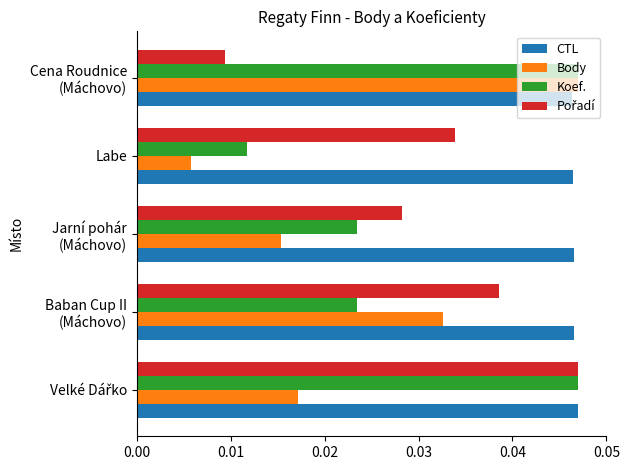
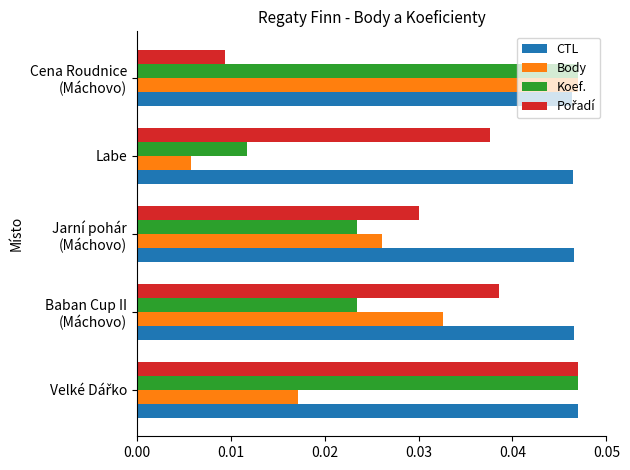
  {
    "CTL": {
      "Labe": 0.046,
      "Jarní pohár (Máchovo)": 0.047,
      "Baban Cup II (Máchovo)": 0.047,
      "Velké Dářko": 0.047
    },
    "Body": {
      "Labe": 0.006,
-     "Jarní pohár (Máchovo)": 0.015,
+     "Jarní pohár (Máchovo)": 0.026,
      "Baban Cup II (Máchovo)": 0.033,
      "Velké Dářko": 0.017
    },
    "Koef.": {
      "Labe": 0.012,
      "Jarní pohár (Máchovo)": 0.024,
      "Baban Cup II (Máchovo)": 0.024,
      "Velké Dářko": 0.047
    },
    "Pořadí": {
      "Cena Roudnice (Máchovo)": 0.009,
-     "Labe": 0.034,
-     "Jarní pohár (Máchovo)": 0.028,
+     "Labe": 0.038,
+     "Jarní pohár (Máchovo)": 0.030,
      "Baban Cup II (Máchovo)": 0.039,
      "Velké Dářko": 0.047
    }
  }
